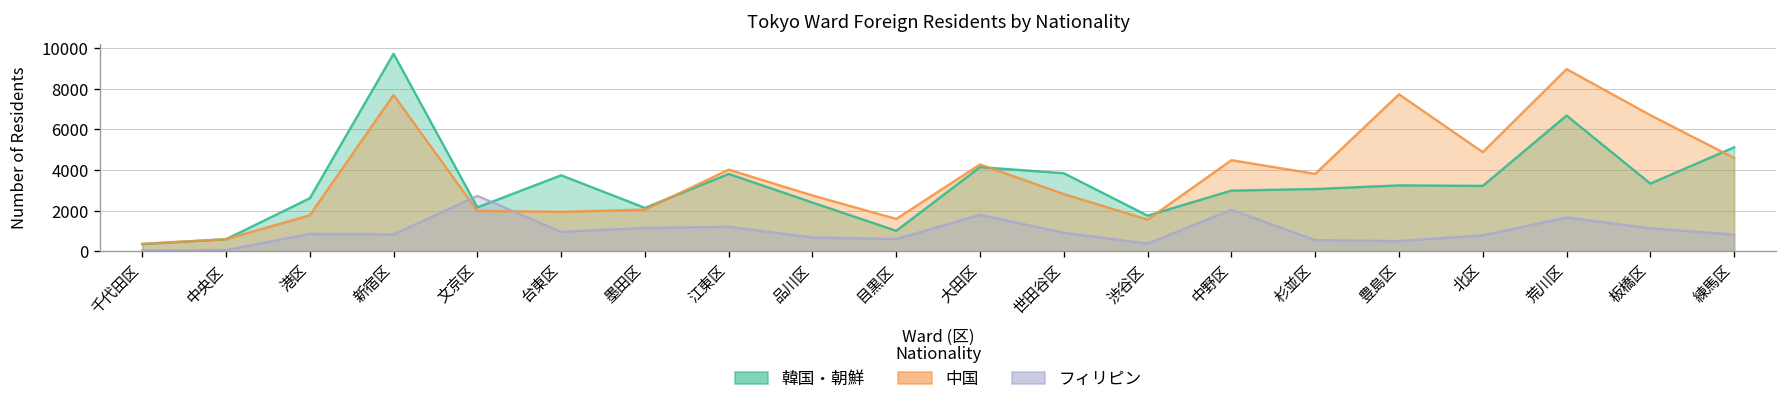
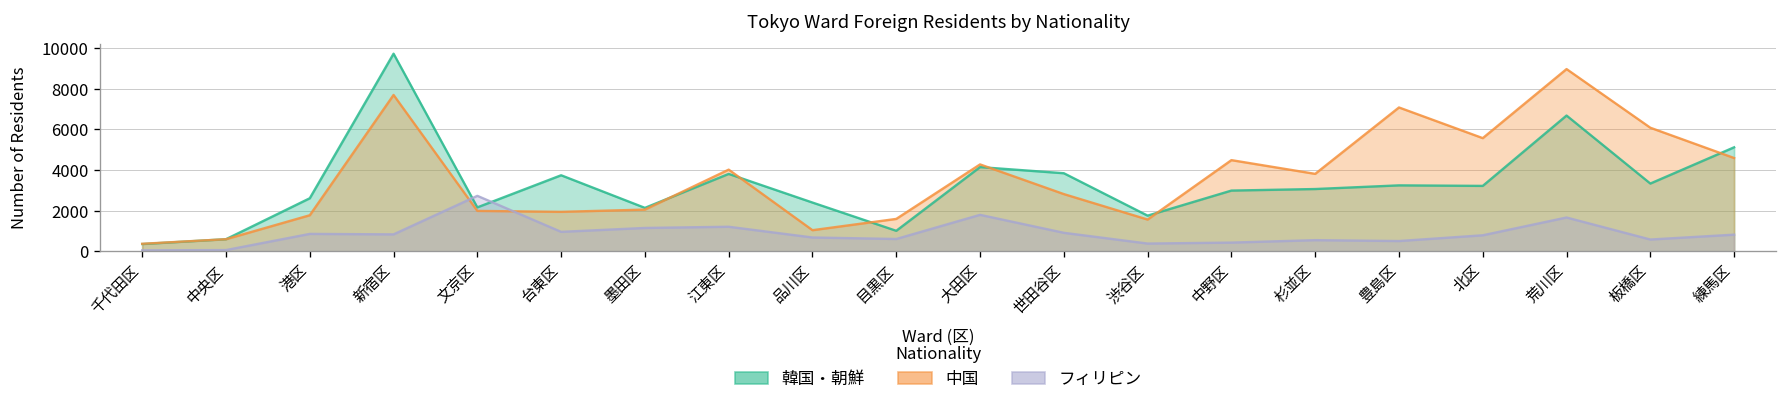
  {
    "韓国・朝鮮": {
      "港区": 2600,
      "新宿区": 9700,
      "文京区": 2200,
      "台東区": 3700,
      "江東区": 3800,
      "品川区": 2400,
      "目黒区": 1000,
      "世田谷区": 3800,
      "渋谷区": 1800,
      "中野区": 3000,
      "杉並区": 3100,
      "豊島区": 3200,
      "北区": 3200,
      "荒川区": 6700,
      "板橋区": 3300,
      "練馬区": 5100
    },
    "中国": {
      "港区": 1800,
      "新宿区": 7700,
      "文京区": 2000,
      "台東区": 1900,
      "江東区": 4000,
-     "品川区": 2800,
+     "品川区": 1000,
      "目黒区": 1600,
      "世田谷区": 2800,
      "渋谷区": 1600,
      "中野区": 4500,
      "杉並区": 3800,
-     "豊島区": 7700,
-     "北区": 4900,
+     "豊島区": 7100,
+     "北区": 5600,
      "荒川区": 9000,
-     "板橋区": 6700,
+     "板橋区": 6100,
      "練馬区": 4600
    },
    "フィリピン": {
      "千代田区": 100,
      "中央区": 100,
      "港区": 900,
      "新宿区": 800,
      "文京区": 2700,
      "台東区": 1000,
      "墨田区": 1200,
      "江東区": 1200,
      "品川区": 700,
      "目黒区": 600,
      "大田区": 1800,
      "世田谷区": 900,
      "渋谷区": 400,
-     "中野区": 2000,
+     "中野区": 400,
      "杉並区": 600,
      "豊島区": 500,
      "北区": 800,
      "荒川区": 1700,
-     "板橋区": 1100,
+     "板橋区": 600,
      "練馬区": 800
    }
  }
